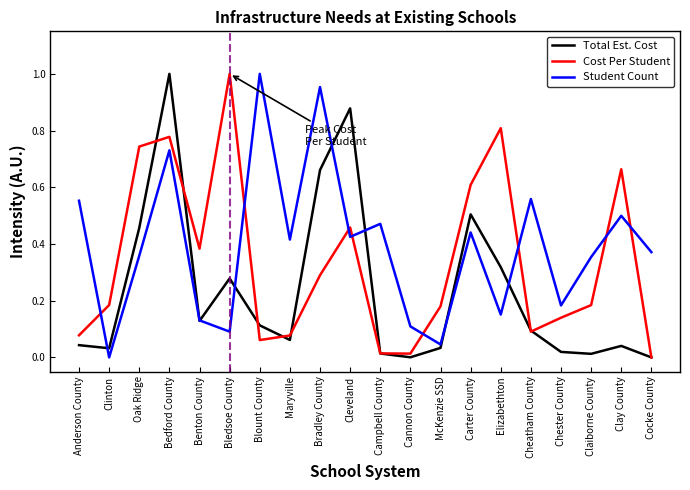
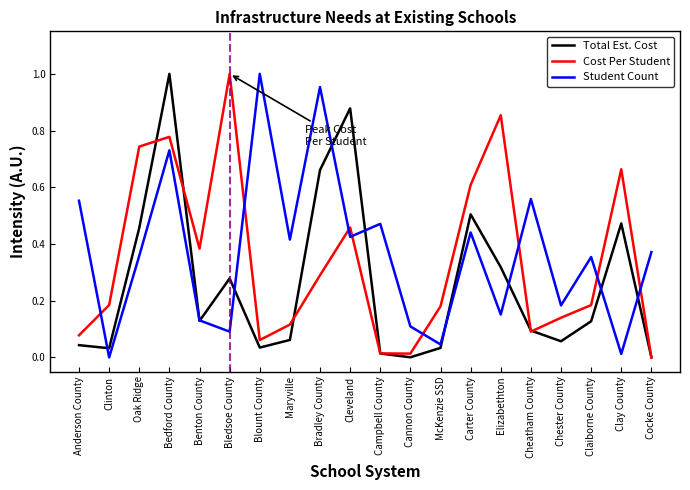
  {
    "Total Est. Cost": {
      "Anderson County": 0.04,
      "Clinton": 0.03,
      "Oak Ridge": 0.46,
      "Bedford County": 1.00,
      "Bledsoe County": 0.28,
-     "Blount County": 0.11,
+     "Blount County": 0.03,
      "Maryville": 0.06,
      "Bradley County": 0.66,
      "Cleveland": 0.88,
      "Cannon County": 0.00,
      "McKenzie SSD": 0.03,
      "Carter County": 0.50,
      "Elizabethton": 0.32,
-     "Chester County": 0.02,
-     "Claiborne County": 0.01,
-     "Clay County": 0.04
+     "Chester County": 0.06,
+     "Claiborne County": 0.13,
+     "Clay County": 0.47
    },
    "Cost Per Student": {
      "Anderson County": 0.08,
      "Clinton": 0.18,
      "Oak Ridge": 0.74,
      "Bedford County": 0.78,
      "Benton County": 0.38,
      "Bledsoe County": 1.00,
      "Blount County": 0.06,
-     "Maryville": 0.08,
+     "Maryville": 0.12,
      "Bradley County": 0.29,
      "Cleveland": 0.46,
      "Cannon County": 0.01,
      "McKenzie SSD": 0.18,
      "Carter County": 0.61,
-     "Elizabethton": 0.81,
+     "Elizabethton": 0.85,
      "Chester County": 0.14,
      "Claiborne County": 0.18,
      "Clay County": 0.66
    },
    "Student Count": {
      "Anderson County": 0.55,
      "Clinton": 0.00,
      "Oak Ridge": 0.36,
      "Bedford County": 0.73,
      "Bledsoe County": 0.09,
      "Blount County": 1.00,
      "Maryville": 0.42,
      "Bradley County": 0.95,
      "Cleveland": 0.43,
      "Campbell County": 0.47,
      "Cannon County": 0.11,
      "McKenzie SSD": 0.05,
      "Carter County": 0.44,
      "Elizabethton": 0.15,
      "Cheatham County": 0.56,
      "Chester County": 0.18,
      "Claiborne County": 0.35,
-     "Clay County": 0.50,
+     "Clay County": 0.01,
      "Cocke County": 0.37
    }
  }
